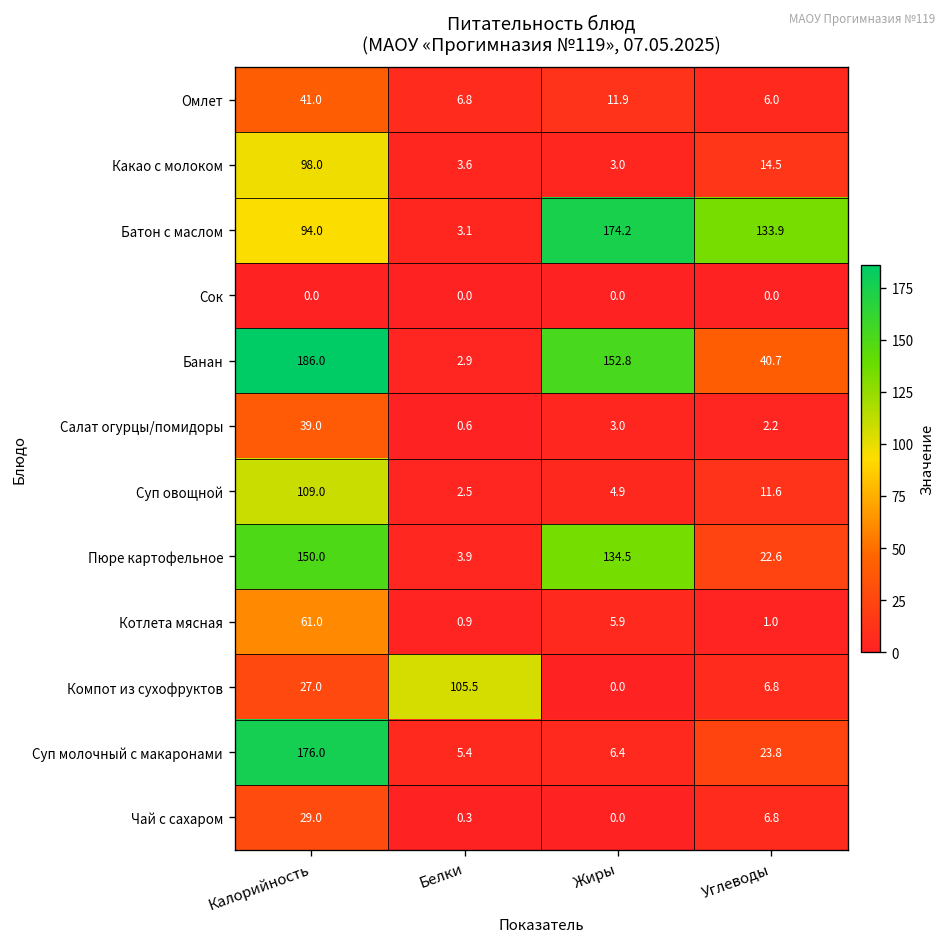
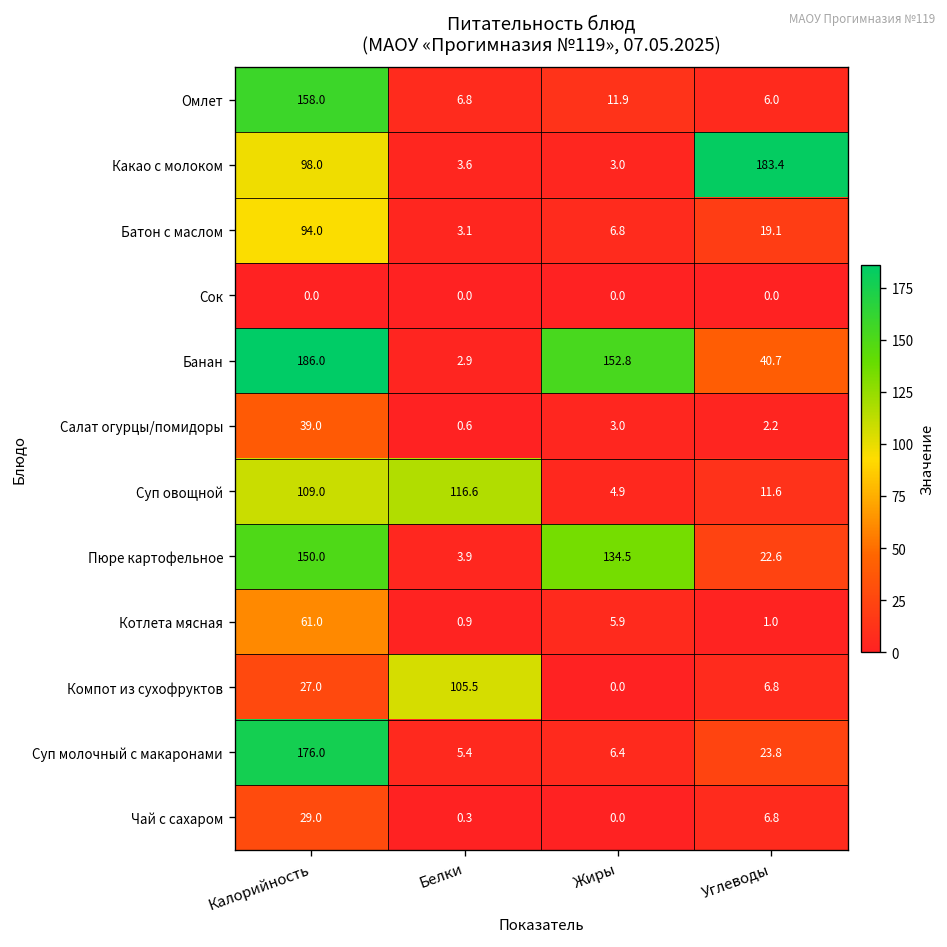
  {
    "Омлет": {
-     "Калорийность": 41.0,
+     "Калорийность": 158.0,
      "Белки": 6.8,
      "Жиры": 11.9,
      "Углеводы": 6.0
    },
    "Какао с молоком": {
      "Калорийность": 98.0,
      "Белки": 3.6,
      "Жиры": 3.0,
-     "Углеводы": 14.5
+     "Углеводы": 183.4
    },
    "Батон с маслом": {
      "Калорийность": 94.0,
      "Белки": 3.1,
-     "Жиры": 174.2,
-     "Углеводы": 133.9
+     "Жиры": 6.8,
+     "Углеводы": 19.1
    },
    "Сок": {
      "Калорийность": 0.0,
      "Белки": 0.0,
      "Жиры": 0.0,
      "Углеводы": 0.0
    },
    "Банан": {
      "Калорийность": 186.0,
      "Белки": 2.9,
      "Жиры": 152.8,
      "Углеводы": 40.7
    },
    "Салат огурцы/помидоры": {
      "Калорийность": 39.0,
      "Белки": 0.6,
      "Жиры": 3.0,
      "Углеводы": 2.2
    },
    "Суп овощной": {
      "Калорийность": 109.0,
-     "Белки": 2.5,
+     "Белки": 116.6,
      "Жиры": 4.9,
      "Углеводы": 11.6
    },
    "Пюре картофельное": {
      "Калорийность": 150.0,
      "Белки": 3.9,
      "Жиры": 134.5,
      "Углеводы": 22.6
    },
    "Котлета мясная": {
      "Калорийность": 61.0,
      "Белки": 0.9,
      "Жиры": 5.9,
      "Углеводы": 1.0
    },
    "Компот из сухофруктов": {
      "Калорийность": 27.0,
      "Белки": 105.5,
      "Жиры": 0.0,
      "Углеводы": 6.8
    },
    "Суп молочный с макаронами": {
      "Калорийность": 176.0,
      "Белки": 5.4,
      "Жиры": 6.4,
      "Углеводы": 23.8
    },
    "Чай с сахаром": {
      "Калорийность": 29.0,
      "Белки": 0.3,
      "Жиры": 0.0,
      "Углеводы": 6.8
    }
  }
